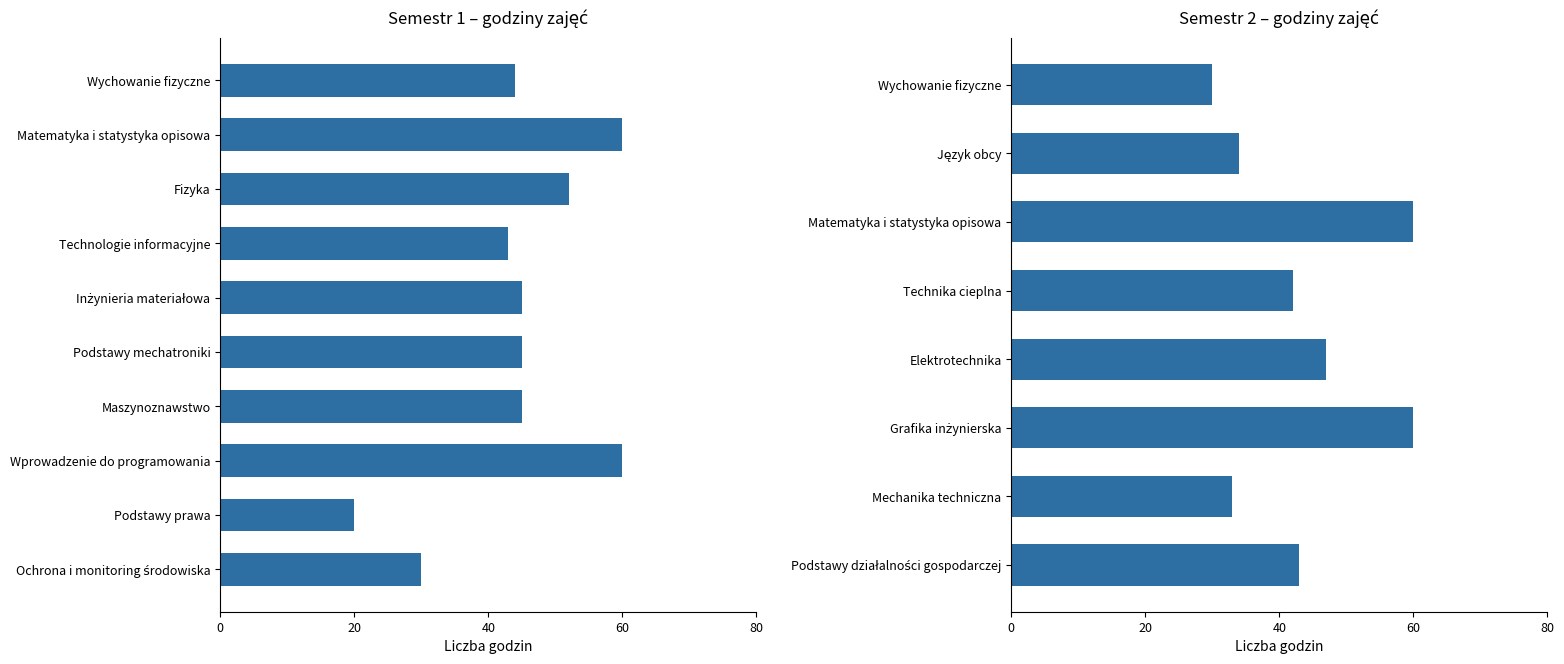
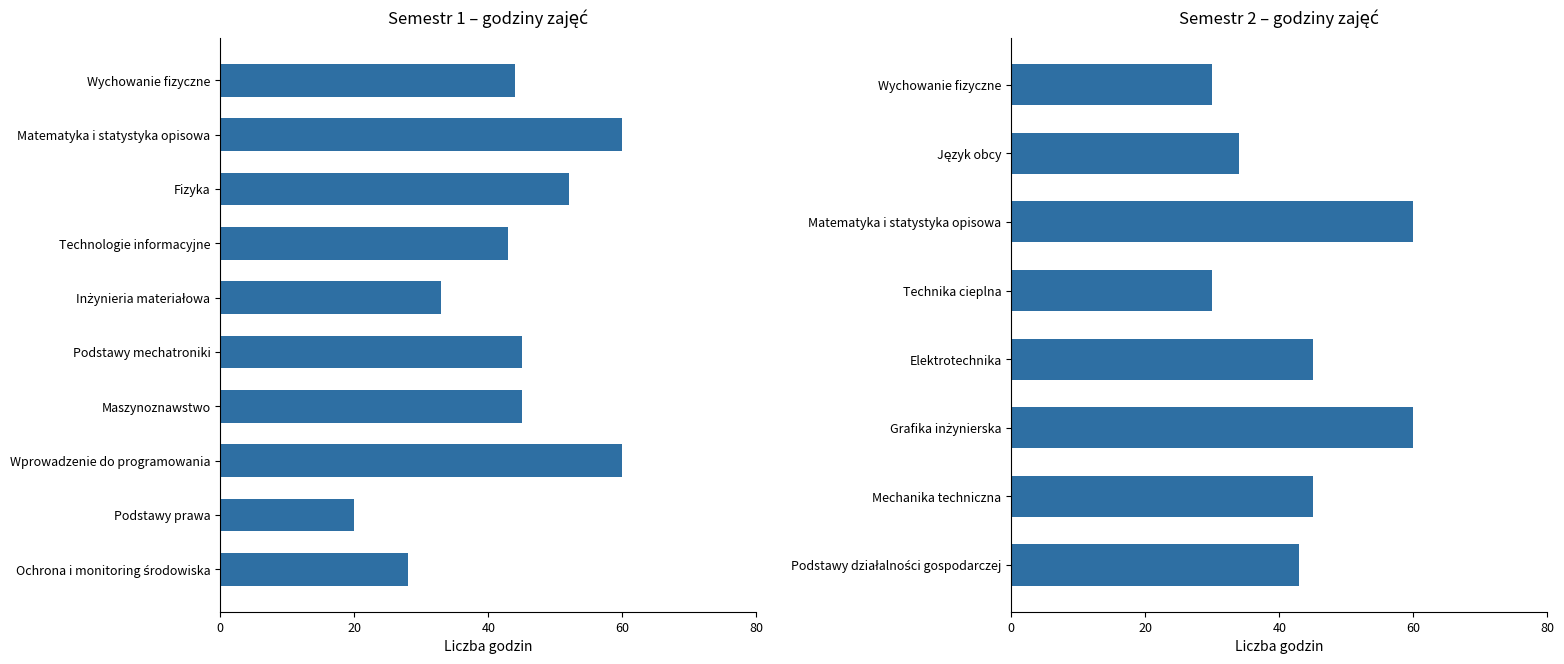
  {
    "Semestr 1 – godziny zajęć": {
      "Wychowanie fizyczne": 44,
      "Matematyka i statystyka opisowa": 60,
      "Fizyka": 52,
      "Technologie informacyjne": 43,
-     "Inżynieria materiałowa": 45,
+     "Inżynieria materiałowa": 33,
      "Podstawy mechatroniki": 45,
      "Maszynoznawstwo": 45,
      "Wprowadzenie do programowania": 60,
      "Podstawy prawa": 20,
-     "Ochrona i monitoring środowiska": 30
+     "Ochrona i monitoring środowiska": 28
    },
    "Semestr 2 – godziny zajęć": {
      "Wychowanie fizyczne": 30,
      "Język obcy": 34,
      "Matematyka i statystyka opisowa": 60,
-     "Technika cieplna": 42,
-     "Elektrotechnika": 47,
+     "Technika cieplna": 30,
+     "Elektrotechnika": 45,
      "Grafika inżynierska": 60,
-     "Mechanika techniczna": 33,
+     "Mechanika techniczna": 45,
      "Podstawy działalności gospodarczej": 43
    }
  }
